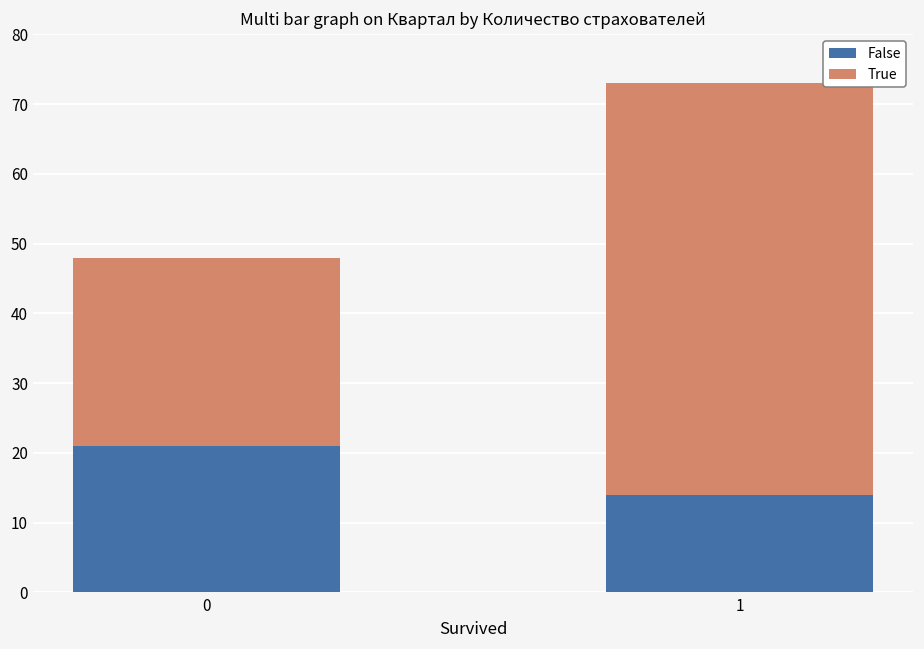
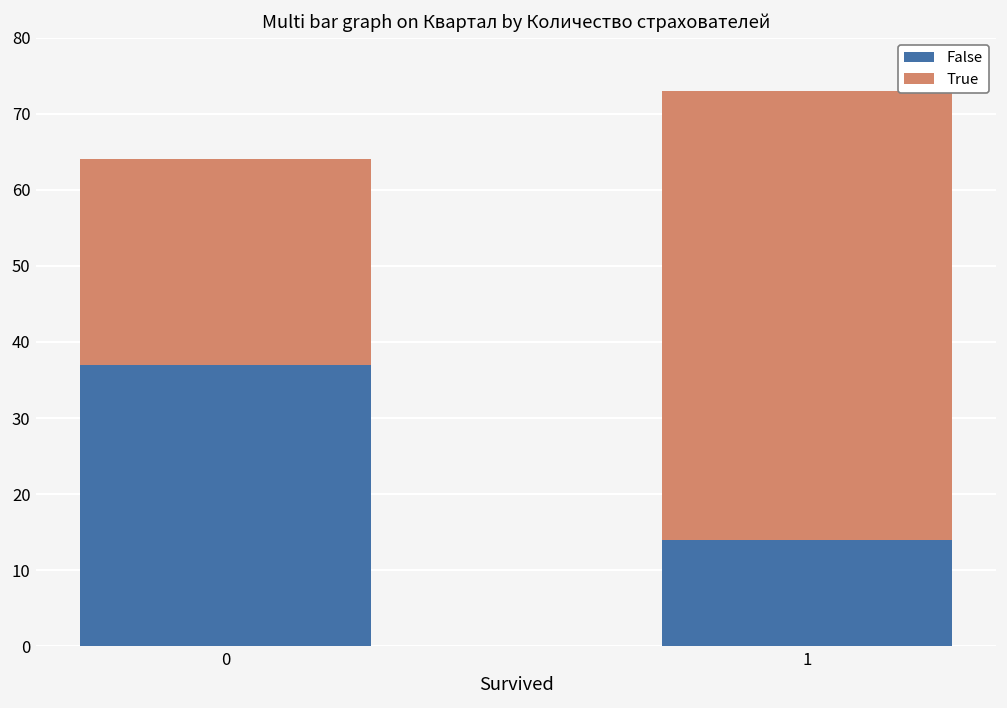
  {
    "False": {
-     "0": 21,
+     "0": 37,
      "1": 14
    },
    "True": {
      "0": 27,
      "1": 59
    }
  }
